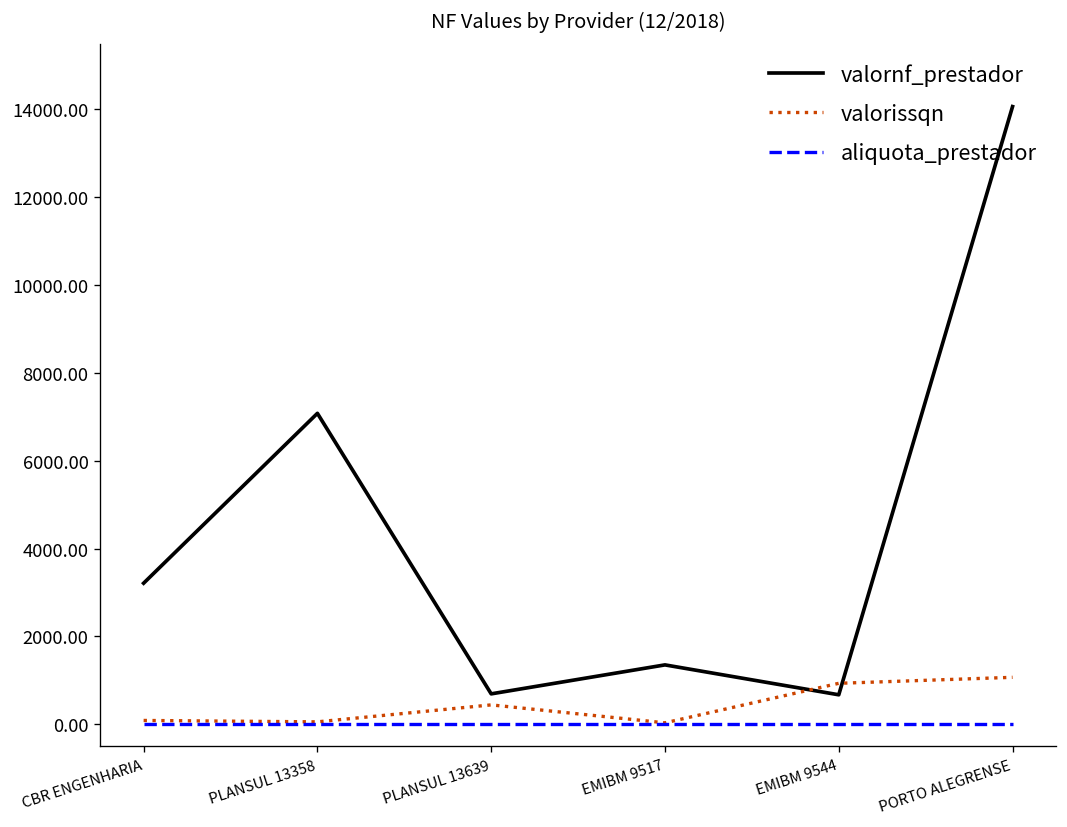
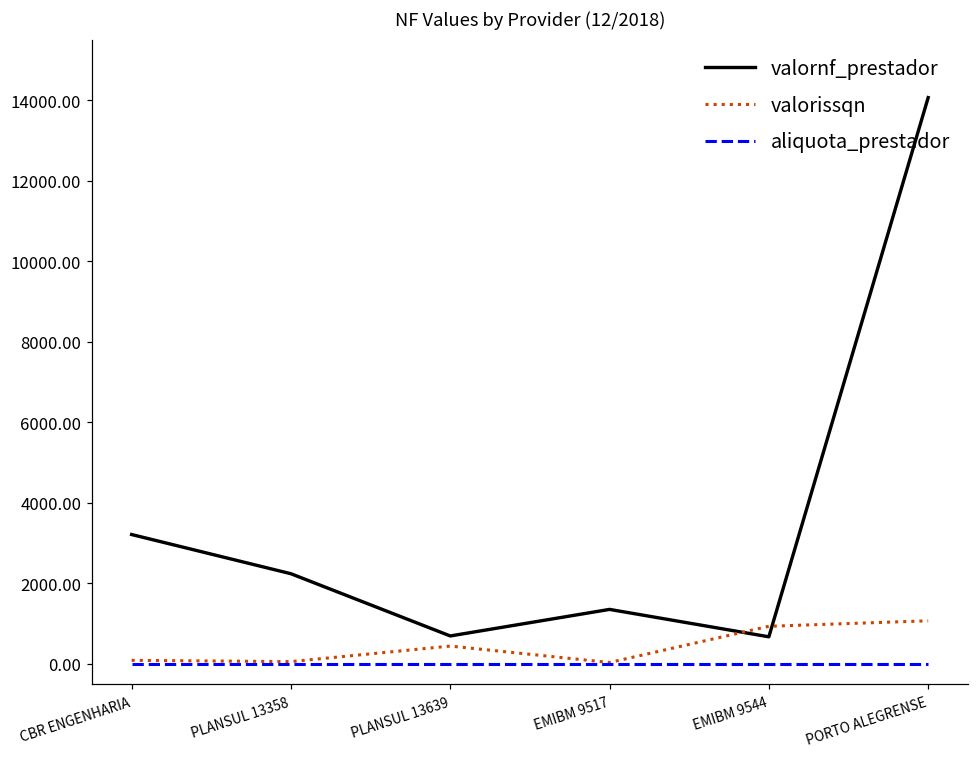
  {
    "valornf_prestador": {
      "CBR ENGENHARIA": 3200,
-     "PLANSUL 13358": 7100,
+     "PLANSUL 13358": 2200,
      "PLANSUL 13639": 700,
      "EMIBM 9517": 1400,
      "EMIBM 9544": 700,
      "PORTO ALEGRENSE": 14100
    },
    "valorissqn": {
      "CBR ENGENHARIA": 100,
      "PLANSUL 13639": 400,
      "EMIBM 9544": 900,
      "PORTO ALEGRENSE": 1100
    },
    "aliquota_prestador": {
      "CBR ENGENHARIA": 0,
      "PLANSUL 13639": 0,
      "EMIBM 9544": 0,
      "PORTO ALEGRENSE": 0
    }
  }
